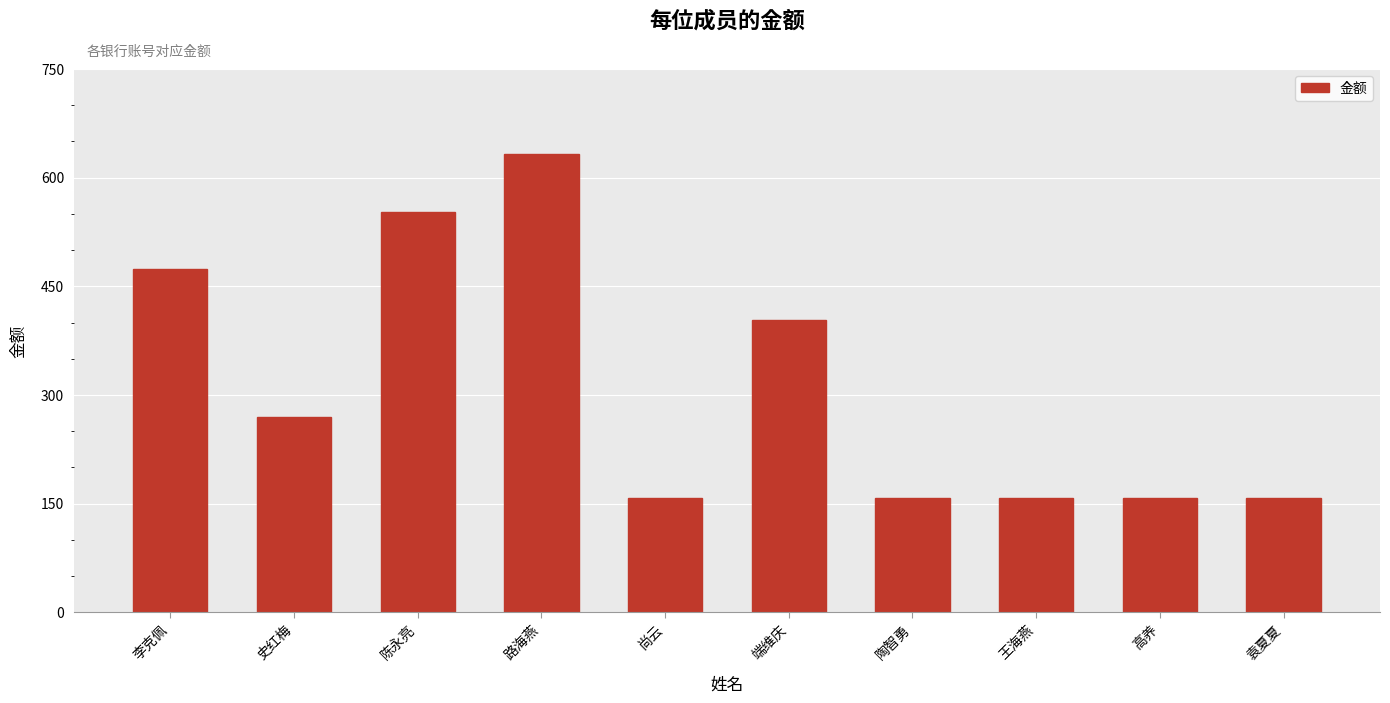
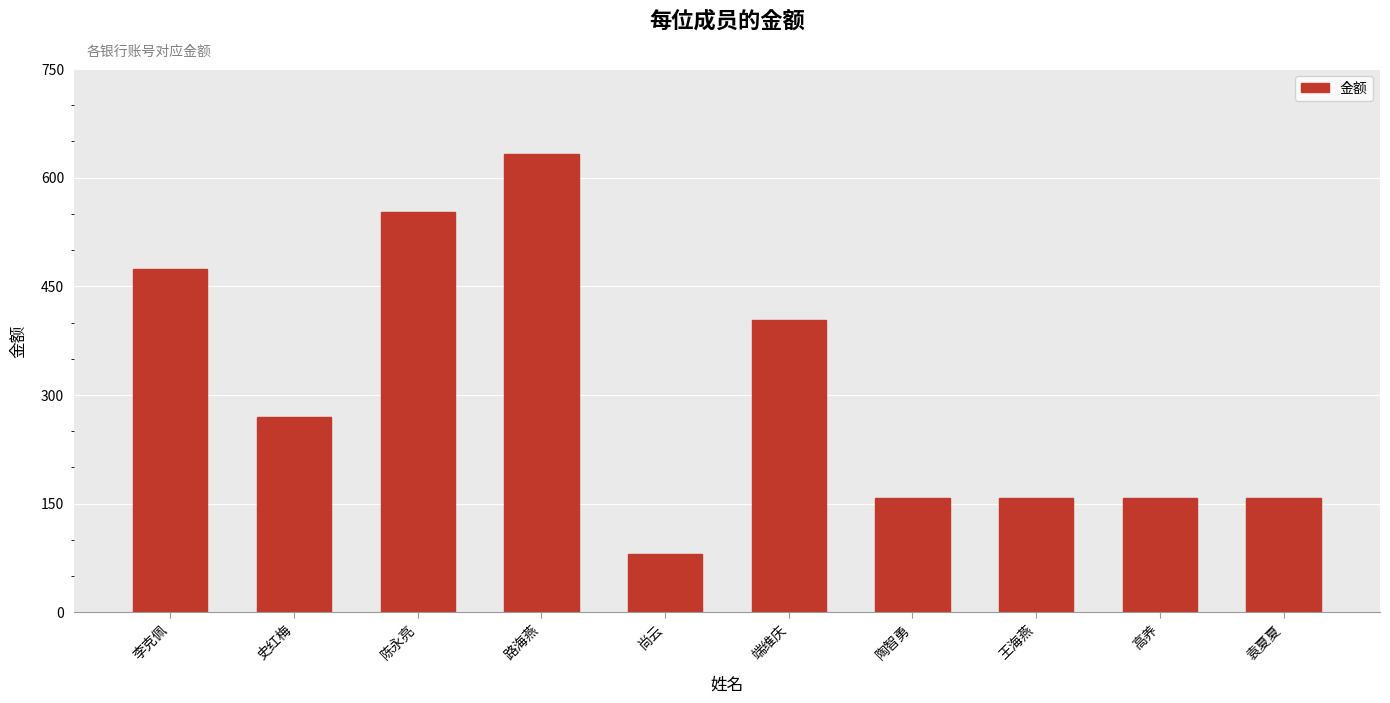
  {
    "李克佩": 470,
    "史红梅": 270,
    "陈永亮": 550,
    "路海燕": 630,
-   "尚云": 160,
+   "尚云": 80,
    "端维庆": 400,
    "陶智勇": 160,
    "王海燕": 160,
    "高养": 160,
    "袁夏夏": 160
  }
